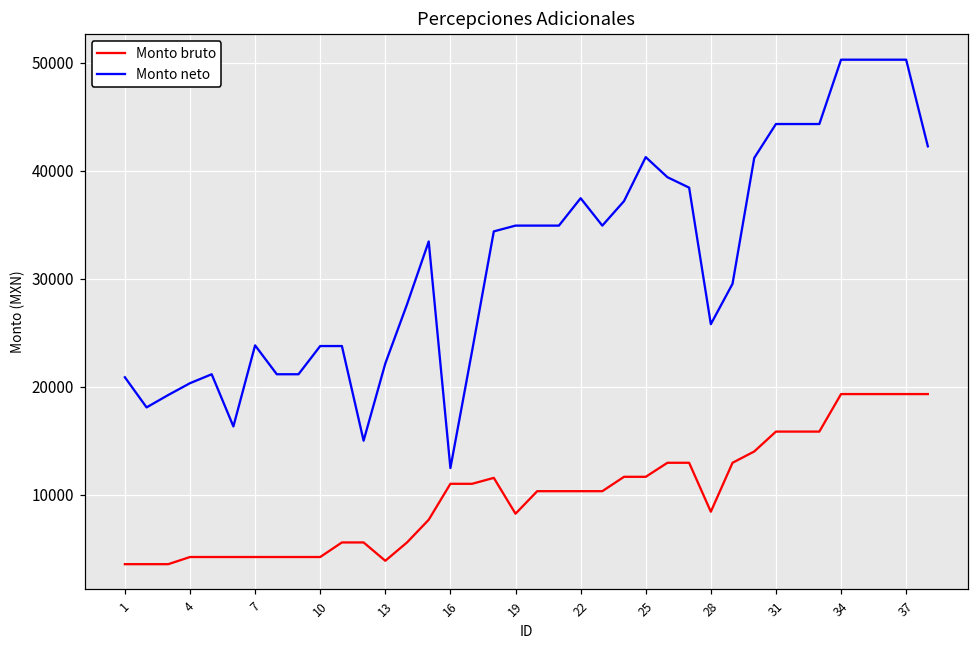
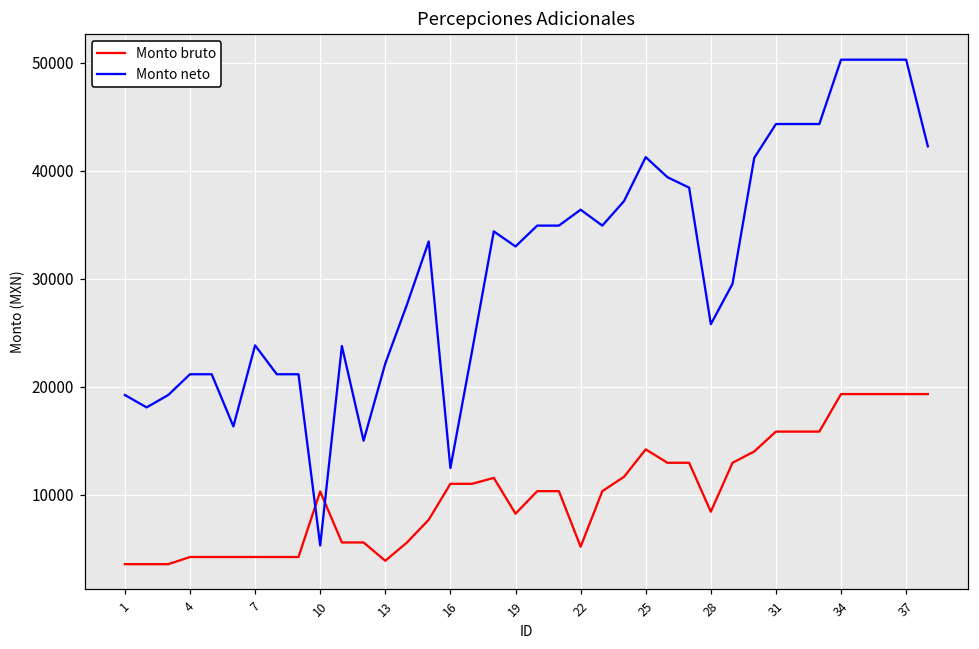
  {
    "Monto bruto": {
      "1": 4000,
      "4": 4000,
      "7": 4000,
-     "10": 4000,
+     "10": 10000,
      "13": 4000,
      "16": 11000,
      "19": 8000,
-     "22": 10000,
-     "25": 12000,
+     "22": 5000,
+     "25": 14000,
      "28": 8000,
      "31": 16000,
      "34": 19000,
      "37": 19000
    },
    "Monto neto": {
-     "1": 21000,
-     "4": 20000,
+     "1": 19000,
+     "4": 21000,
      "7": 24000,
-     "10": 24000,
+     "10": 5000,
      "13": 22000,
      "16": 12000,
-     "19": 35000,
-     "22": 37000,
+     "19": 33000,
+     "22": 36000,
      "25": 41000,
      "28": 26000,
      "31": 44000,
      "34": 50000,
      "37": 50000
    }
  }
